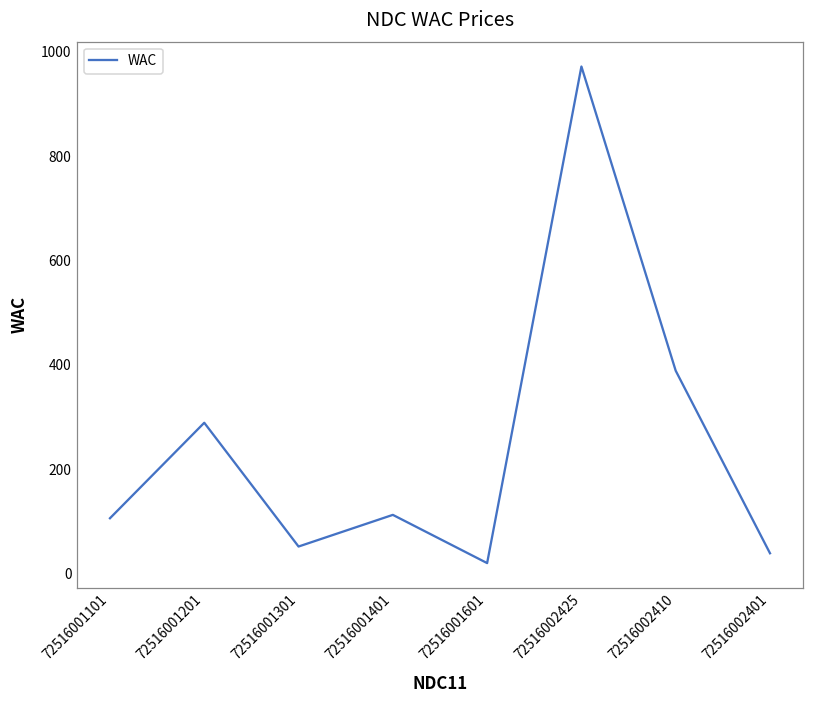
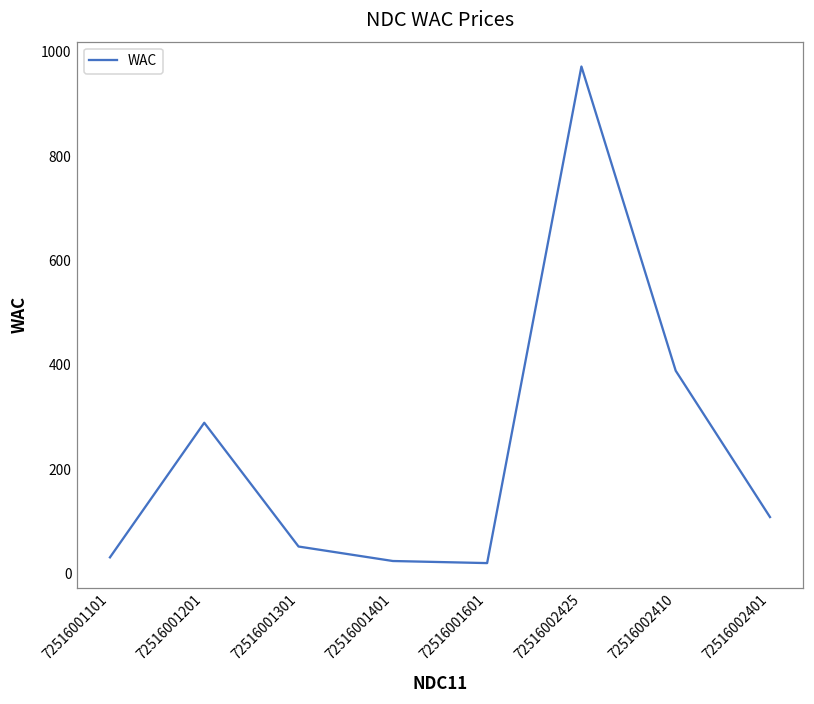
  {
-   "72516001101": 110,
+   "72516001101": 30,
    "72516001201": 290,
    "72516001301": 50,
-   "72516001401": 110,
+   "72516001401": 20,
    "72516001601": 20,
    "72516002425": 970,
    "72516002410": 390,
-   "72516002401": 40
+   "72516002401": 110
  }
